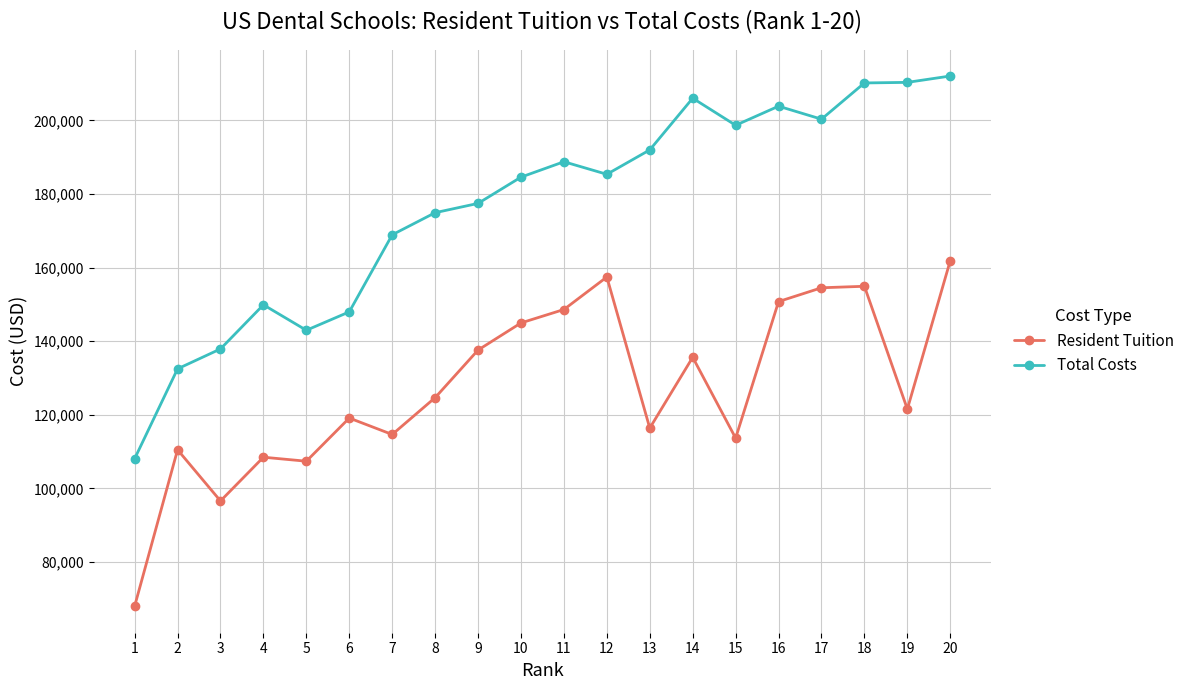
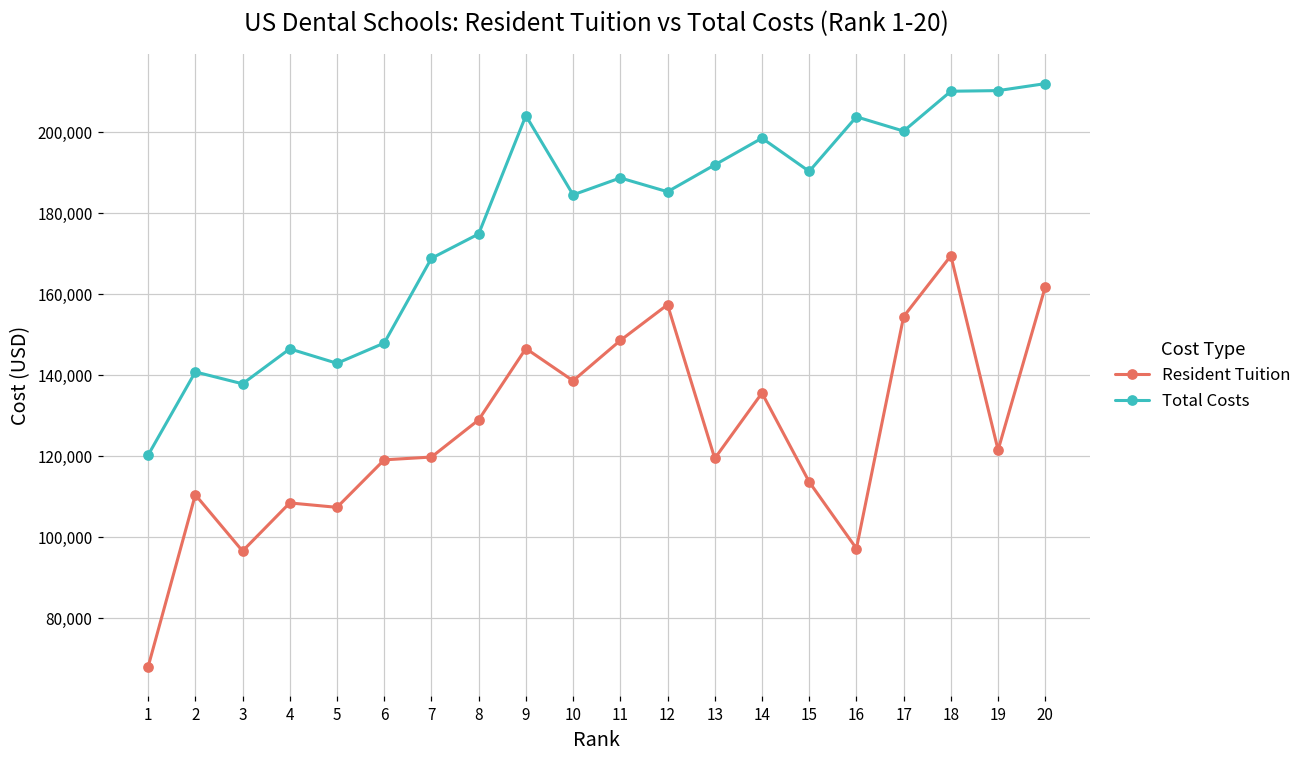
  {
    "Resident Tuition": {
      "1": "68,000",
      "2": "111,000",
      "3": "97,000",
      "4": "108,000",
      "5": "107,000",
      "6": "119,000",
-     "7": "115,000",
-     "8": "125,000",
-     "9": "138,000",
-     "10": "145,000",
+     "7": "120,000",
+     "8": "129,000",
+     "9": "147,000",
+     "10": "139,000",
      "11": "149,000",
      "12": "157,000",
-     "13": "116,000",
+     "13": "119,000",
      "14": "136,000",
      "15": "114,000",
-     "16": "151,000",
+     "16": "97,000",
      "17": "155,000",
-     "18": "155,000",
+     "18": "170,000",
      "19": "122,000",
      "20": "162,000"
    },
    "Total Costs": {
-     "1": "108,000",
-     "2": "132,000",
+     "1": "120,000",
+     "2": "141,000",
      "3": "138,000",
-     "4": "150,000",
+     "4": "147,000",
      "5": "143,000",
      "6": "148,000",
      "7": "169,000",
      "8": "175,000",
-     "9": "177,000",
+     "9": "204,000",
      "10": "185,000",
      "11": "189,000",
      "12": "185,000",
      "13": "192,000",
-     "14": "206,000",
-     "15": "199,000",
+     "14": "199,000",
+     "15": "190,000",
      "16": "204,000",
      "17": "200,000",
      "18": "210,000",
      "19": "210,000",
      "20": "212,000"
    }
  }
